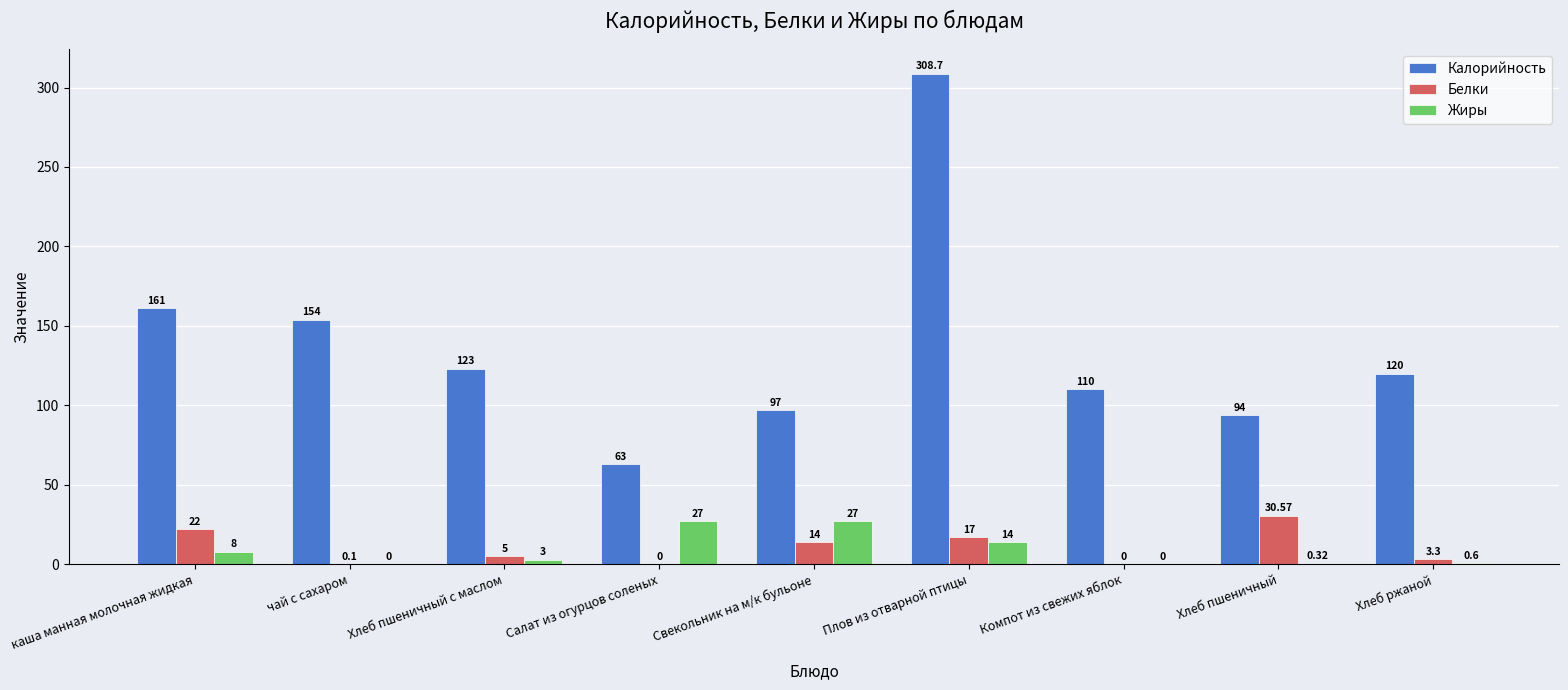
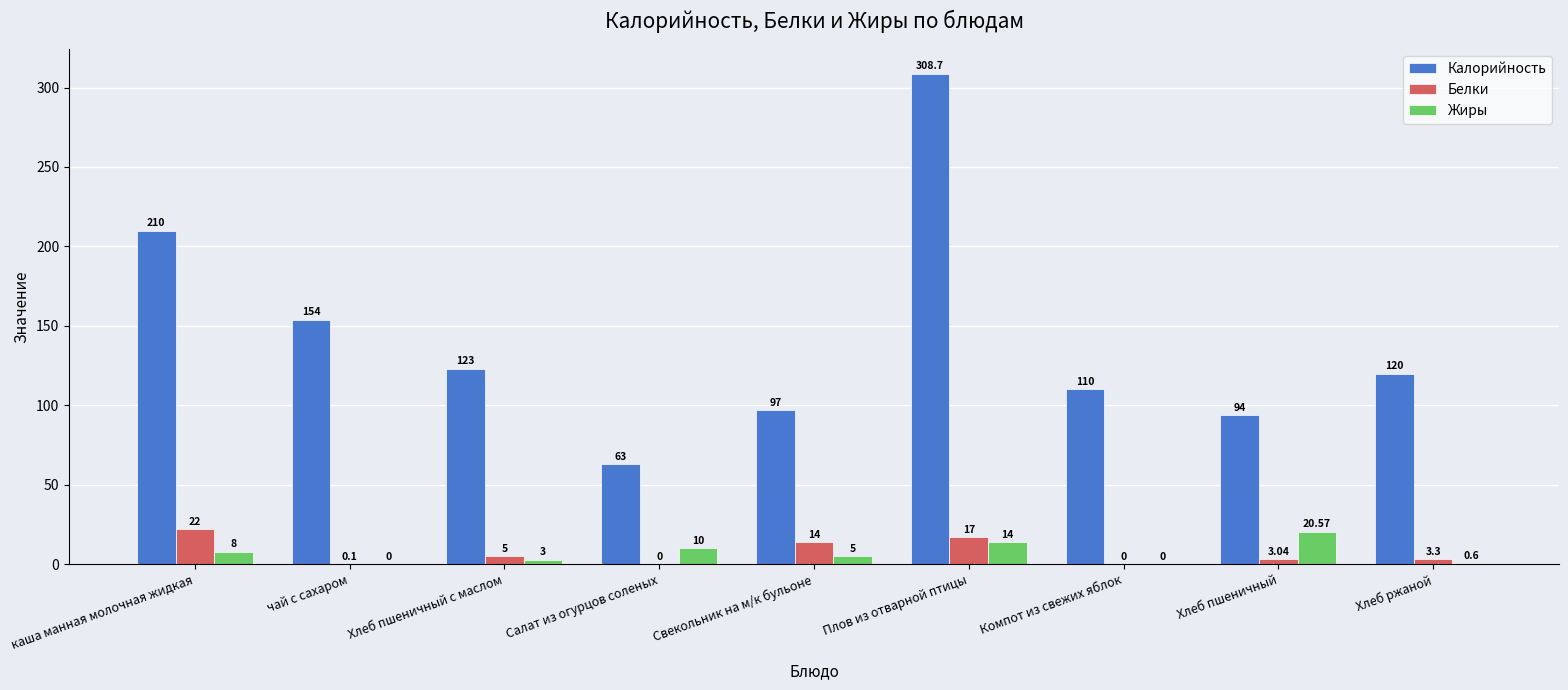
  {
    "Калорийность": {
-     "каша манная молочная жидкая": 161,
+     "каша манная молочная жидкая": 210,
      "чай с сахаром": 154,
      "Хлеб пшеничный с маслом": 123,
      "Салат из огурцов соленых": 63,
      "Свекольник на м/к бульоне": 97,
      "Плов из отварной птицы": 308.7,
      "Компот из свежих яблок": 110,
      "Хлеб пшеничный": 94,
      "Хлеб ржаной": 120
    },
    "Белки": {
      "каша манная молочная жидкая": 22,
      "чай с сахаром": 0.1,
      "Хлеб пшеничный с маслом": 5,
      "Салат из огурцов соленых": 0,
      "Свекольник на м/к бульоне": 14,
      "Плов из отварной птицы": 17,
      "Компот из свежих яблок": 0,
-     "Хлеб пшеничный": 30.57,
+     "Хлеб пшеничный": 3.04,
      "Хлеб ржаной": 3.3
    },
    "Жиры": {
      "каша манная молочная жидкая": 8,
      "чай с сахаром": 0,
      "Хлеб пшеничный с маслом": 3,
-     "Салат из огурцов соленых": 27,
-     "Свекольник на м/к бульоне": 27,
+     "Салат из огурцов соленых": 10,
+     "Свекольник на м/к бульоне": 5,
      "Плов из отварной птицы": 14,
      "Компот из свежих яблок": 0,
-     "Хлеб пшеничный": 0.32,
+     "Хлеб пшеничный": 20.57,
      "Хлеб ржаной": 0.6
    }
  }
